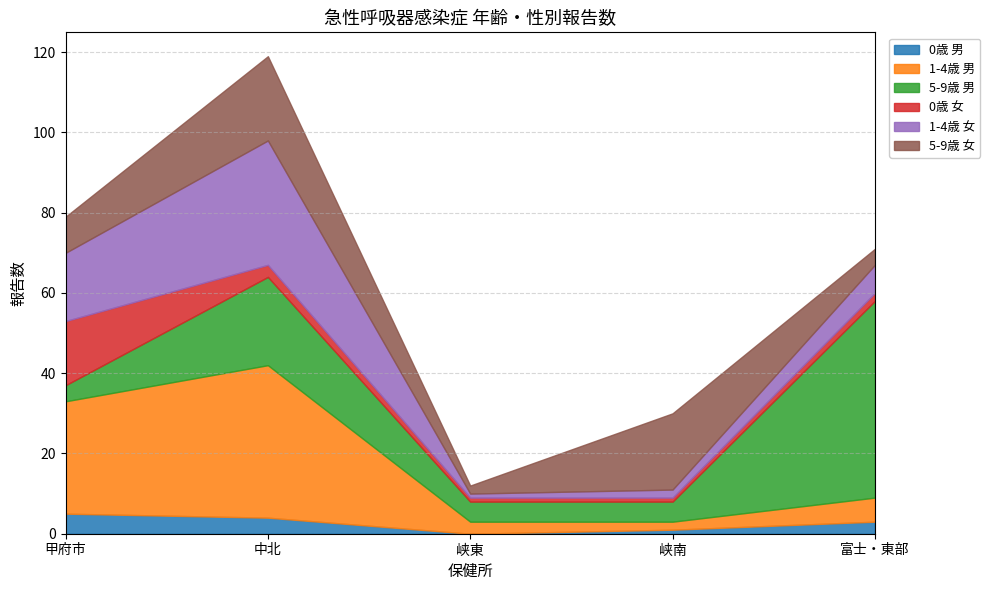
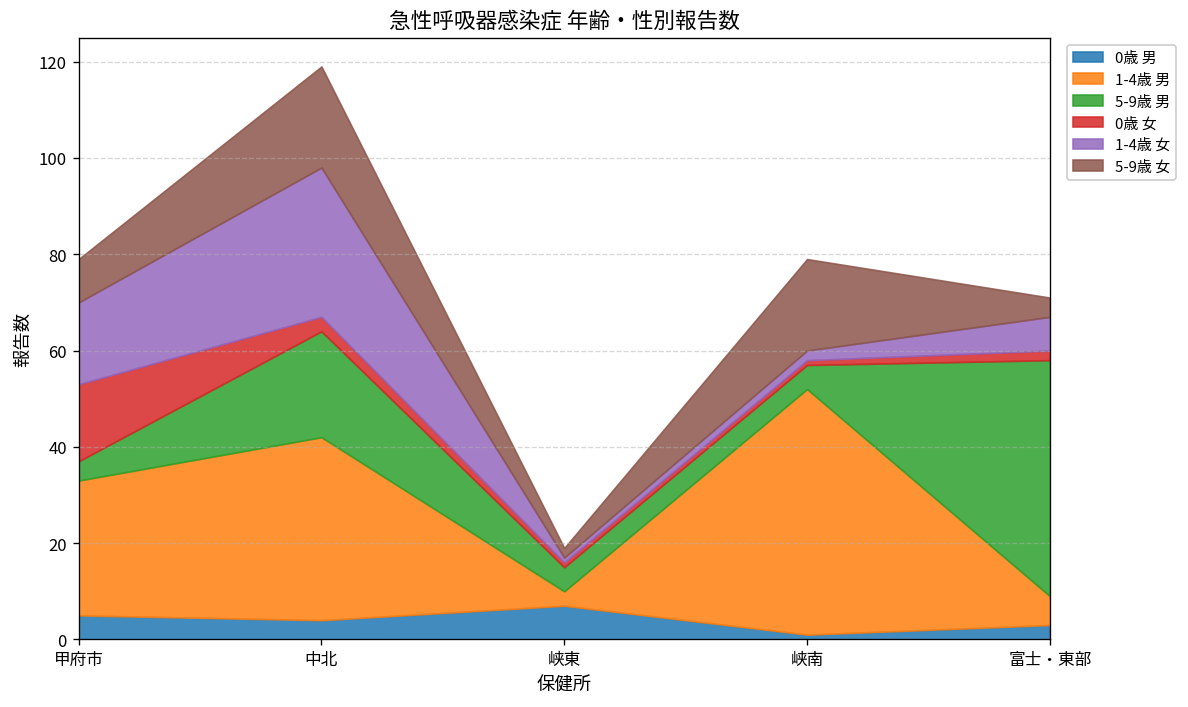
  {
    "0歳 男": {
      "甲府市": 5,
      "中北": 4,
-     "峡東": 0,
+     "峡東": 7,
      "峡南": 1,
      "富士・東部": 3
    },
    "1-4歳 男": {
      "甲府市": 28,
      "中北": 38,
      "峡東": 3,
-     "峡南": 2,
+     "峡南": 51,
      "富士・東部": 6
    },
    "5-9歳 男": {
      "甲府市": 4,
      "中北": 22,
      "峡東": 5,
      "峡南": 5,
      "富士・東部": 49
    },
    "0歳 女": {
      "甲府市": 16,
      "中北": 3,
      "峡東": 1,
      "峡南": 1,
      "富士・東部": 2
    },
    "1-4歳 女": {
      "甲府市": 17,
      "中北": 31,
      "峡東": 1,
      "峡南": 2,
      "富士・東部": 7
    },
    "5-9歳 女": {
      "甲府市": 9,
      "中北": 21,
      "峡東": 2,
      "峡南": 19,
      "富士・東部": 4
    }
  }
